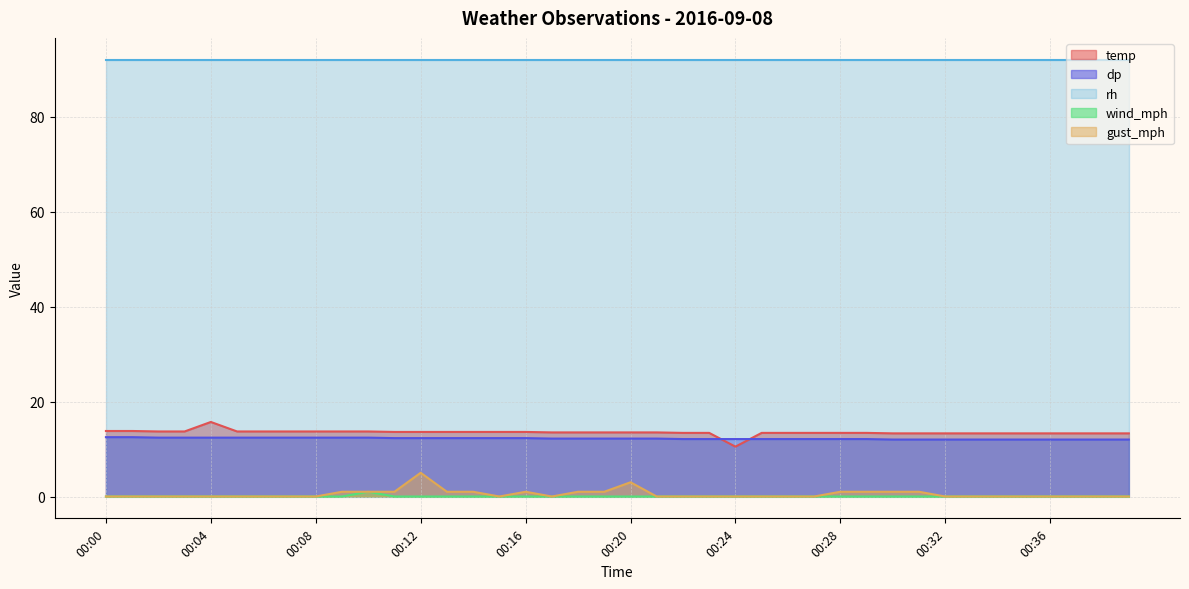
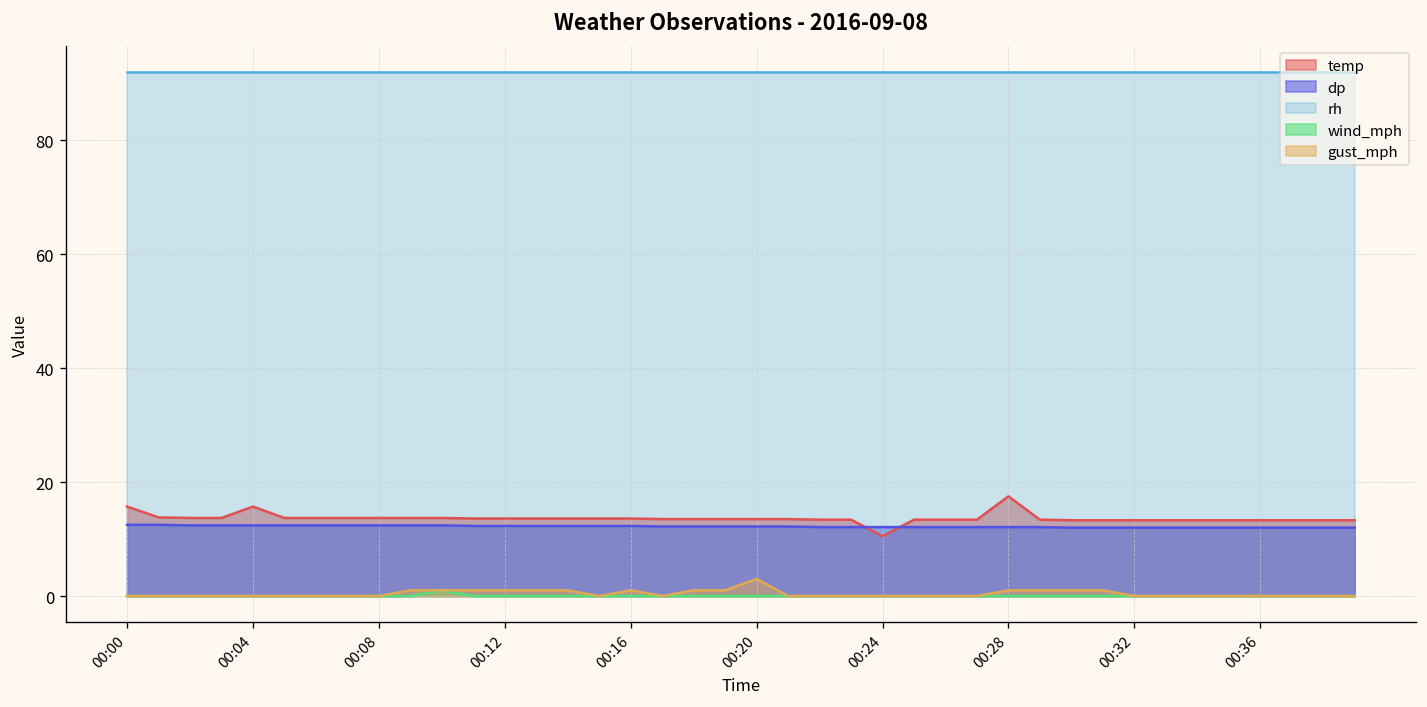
  {
    "temp": {
-     "00:00": 14,
+     "00:00": 16,
      "00:04": 16,
      "00:08": 14,
      "00:12": 14,
      "00:16": 14,
      "00:20": 14,
      "00:24": 11,
-     "00:28": 13,
+     "00:28": 18,
      "00:32": 13,
      "00:36": 13
    },
    "dp": {
      "00:00": 13,
      "00:04": 12,
      "00:08": 12,
      "00:12": 12,
      "00:16": 12,
      "00:20": 12,
      "00:24": 12,
      "00:28": 12,
      "00:32": 12,
      "00:36": 12
    },
    "rh": {
      "00:00": 92,
      "00:04": 92,
      "00:08": 92,
      "00:12": 92,
      "00:16": 92,
      "00:20": 92,
      "00:24": 92,
      "00:28": 92,
      "00:32": 92,
      "00:36": 92
    },
    "wind_mph": {
      "00:12": 0,
      "00:16": 0,
      "00:20": 0,
      "00:28": 0
    },
    "gust_mph": {
-     "00:12": 5,
+     "00:12": 1,
      "00:16": 1,
      "00:20": 3,
      "00:28": 1
    }
  }
